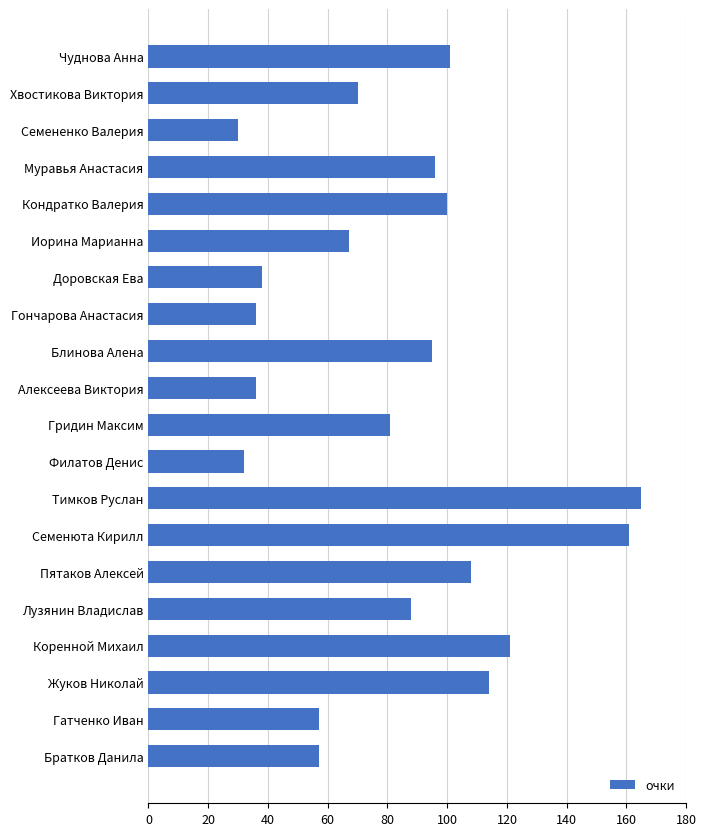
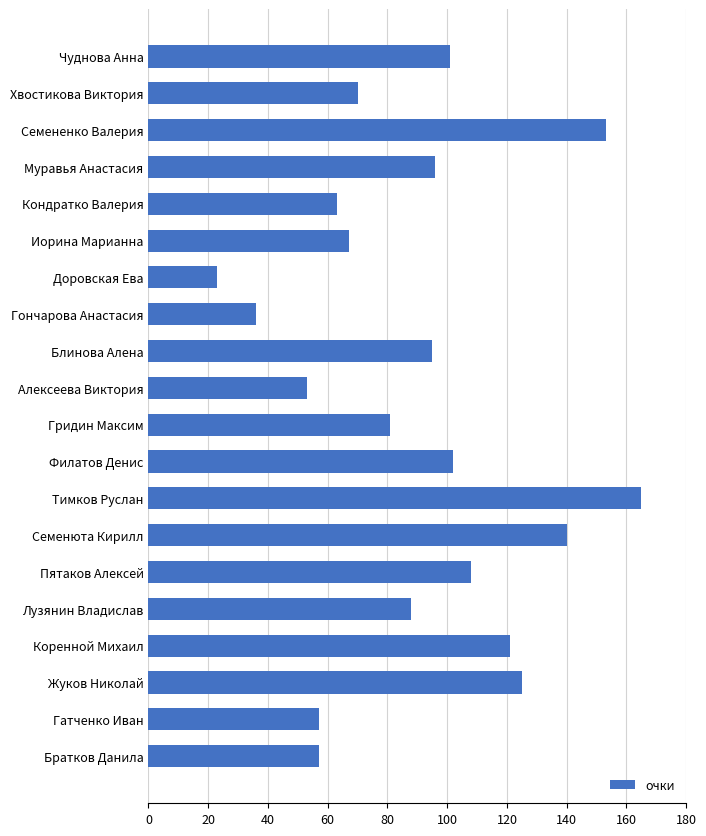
  {
    "Чуднова Анна": 101,
    "Хвостикова Виктория": 70,
-   "Семененко Валерия": 30,
+   "Семененко Валерия": 153,
    "Муравья Анастасия": 96,
-   "Кондратко Валерия": 100,
+   "Кондратко Валерия": 63,
    "Иорина Марианна": 67,
-   "Доровская Ева": 38,
+   "Доровская Ева": 23,
    "Гончарова Анастасия": 36,
    "Блинова Алена": 95,
-   "Алексеева Виктория": 36,
+   "Алексеева Виктория": 53,
    "Гридин Максим": 81,
-   "Филатов Денис": 32,
+   "Филатов Денис": 102,
    "Тимков Руслан": 165,
-   "Семенюта Кирилл": 161,
+   "Семенюта Кирилл": 140,
    "Пятаков Алексей": 108,
    "Лузянин Владислав": 88,
    "Коренной Михаил": 121,
-   "Жуков Николай": 114,
+   "Жуков Николай": 125,
    "Гатченко Иван": 57,
    "Братков Данила": 57
  }
